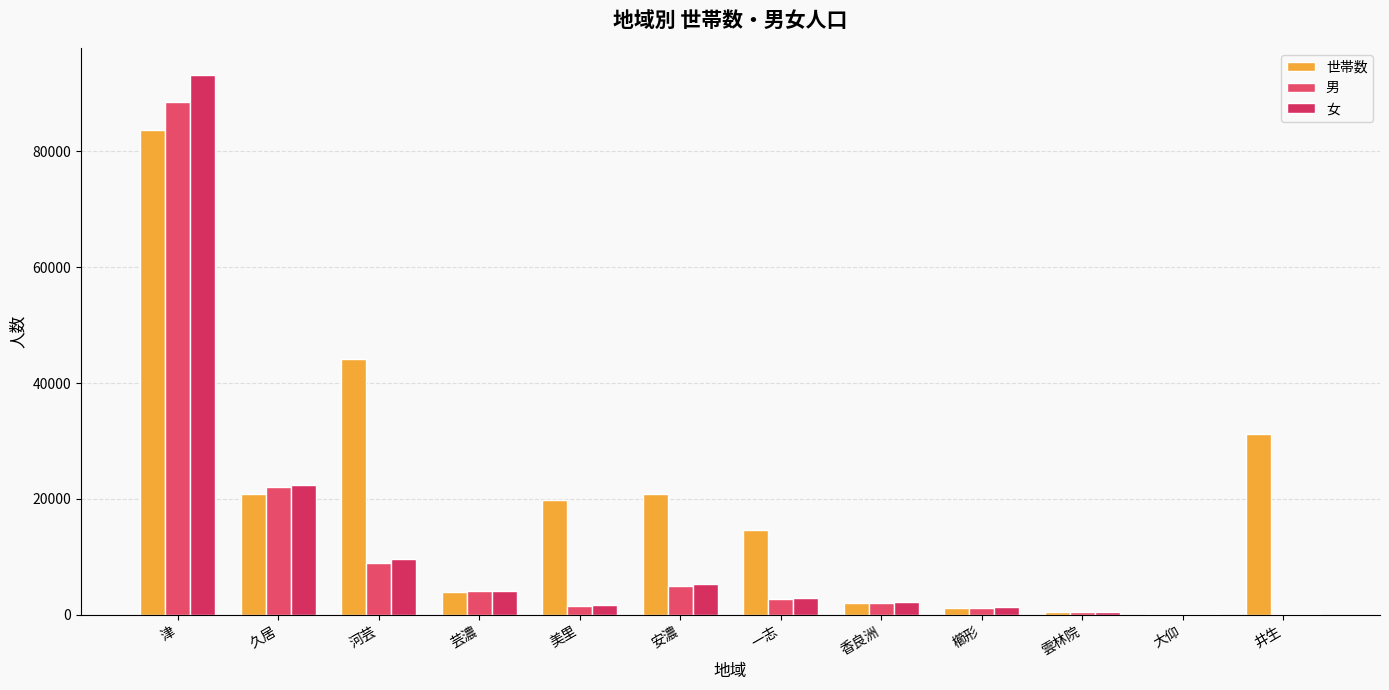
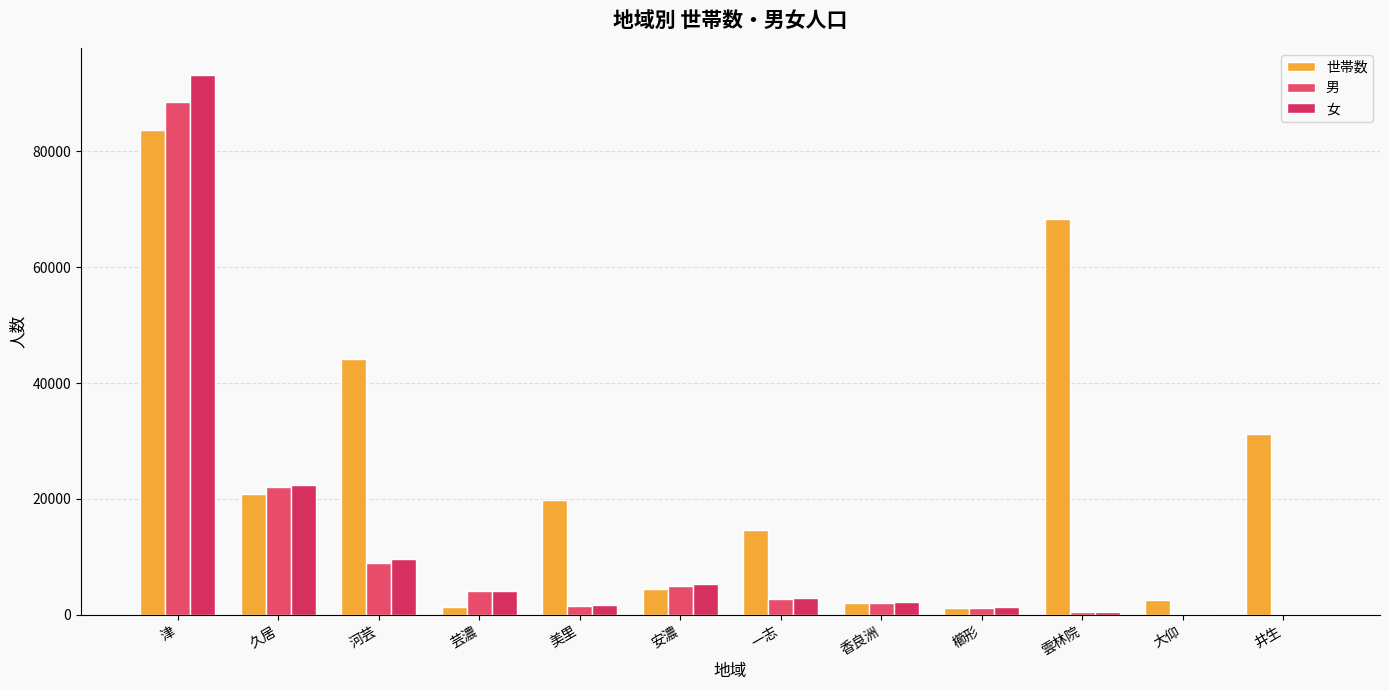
  {
    "世帯数": {
      "津": 84000,
      "久居": 21000,
      "河芸": 44000,
-     "芸濃": 4000,
+     "芸濃": 1000,
      "美里": 20000,
-     "安濃": 21000,
+     "安濃": 4000,
      "一志": 15000,
      "香良洲": 2000,
      "櫛形": 1000,
-     "雲林院": 0,
-     "大仰": 0,
+     "雲林院": 68000,
+     "大仰": 3000,
      "井生": 31000
    }
  }
